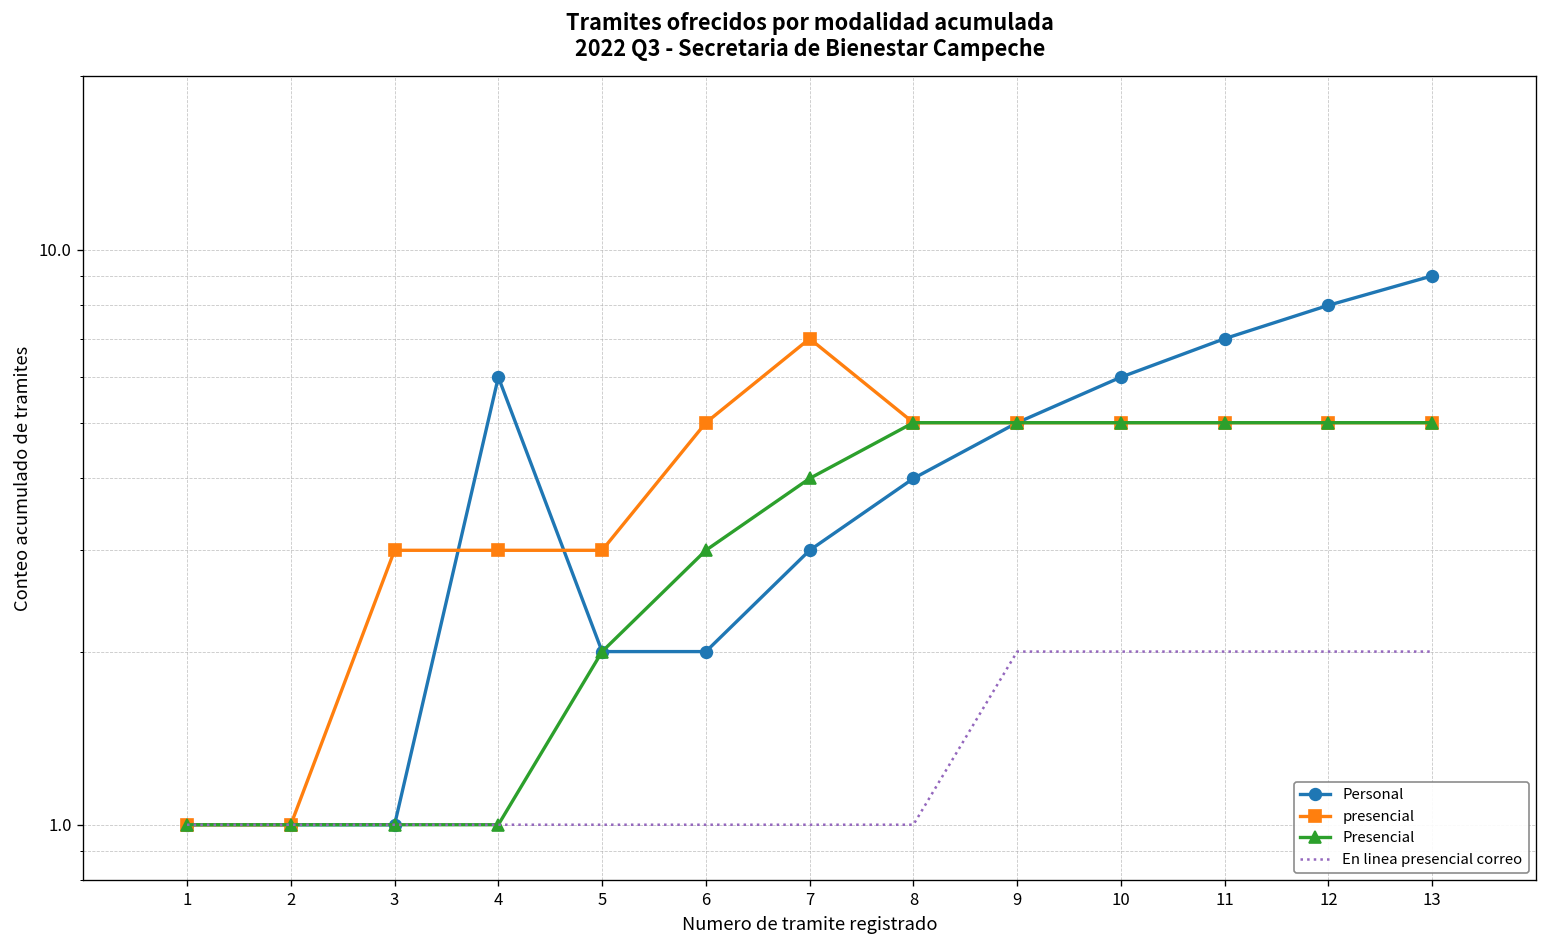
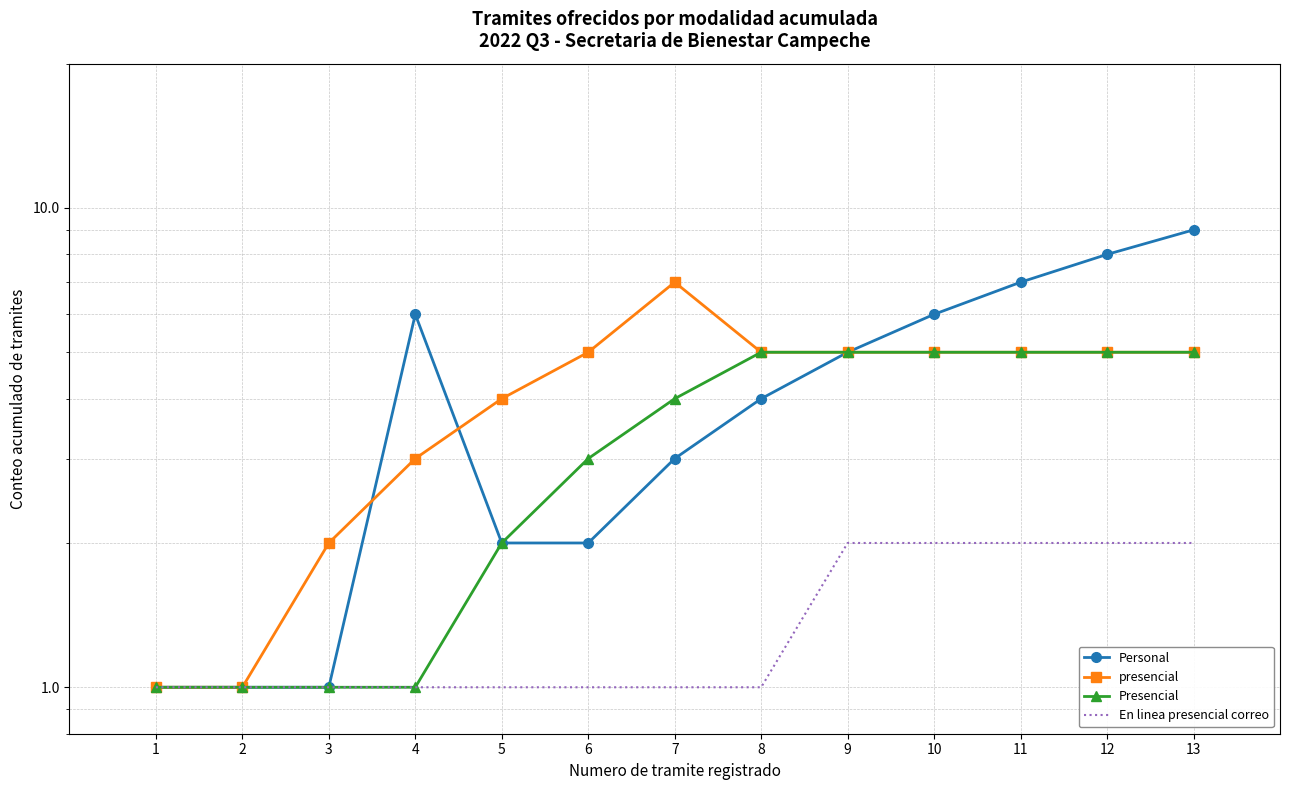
  {
    "Personal": {
      "4": 6,
      "6": 2,
      "7": 3,
      "8": 4,
      "10": 6,
      "11": 7,
      "12": 8,
      "13": 9
    },
    "presencial": {
-     "3": 3,
+     "3": 2,
      "4": 3,
-     "5": 3,
+     "5": 4,
      "6": 5,
      "7": 7
    },
    "Presencial": {
      "6": 3,
      "7": 4
    },
    "En linea presencial correo": {
      "5": 1,
      "6": 1,
      "7": 1,
      "8": 1,
      "9": 2,
      "10": 2,
      "11": 2,
      "12": 2,
      "13": 2
    }
  }
